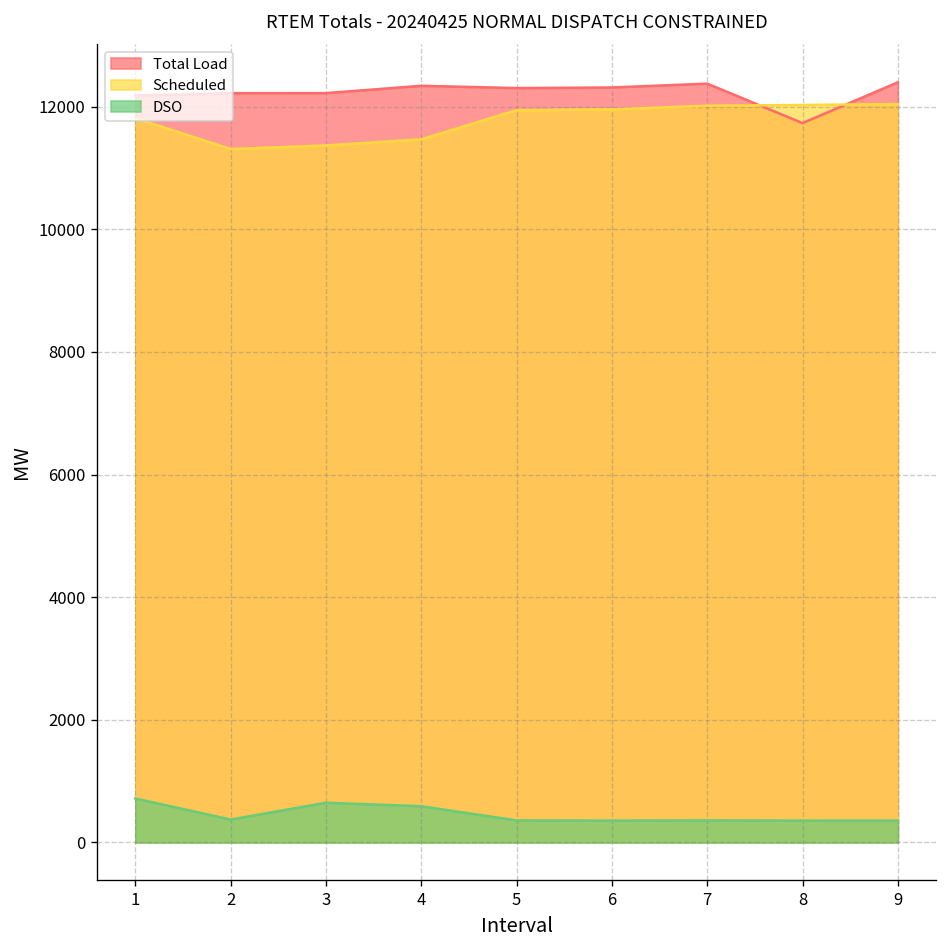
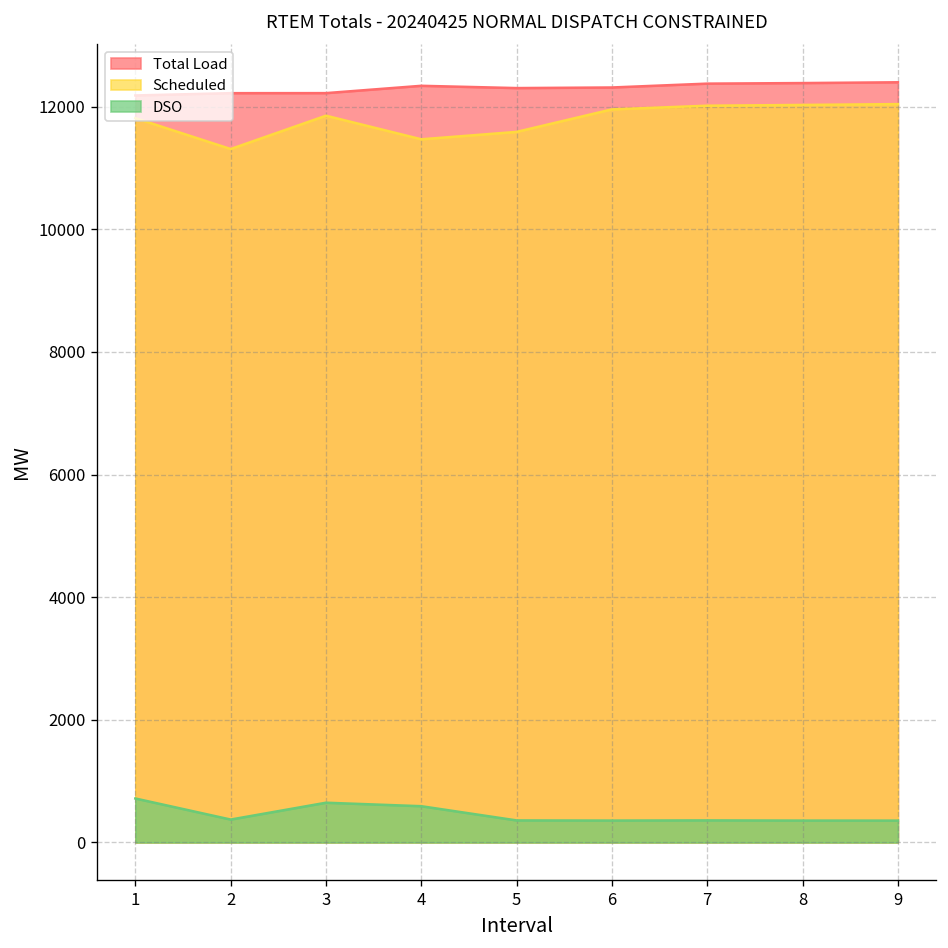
  {
    "Total Load": {
      "3": 12200,
      "4": 12300,
      "5": 12300,
      "6": 12300,
      "7": 12400,
-     "8": 11700,
+     "8": 12400,
      "9": 12400
    },
    "Scheduled": {
      "2": 11300,
-     "3": 11400,
+     "3": 11900,
      "4": 11500,
-     "5": 11900,
+     "5": 11600,
      "6": 12000,
      "7": 12000,
      "8": 12000,
      "9": 12000
    },
    "DSO": {
      "1": 700,
      "2": 400,
      "3": 600,
      "4": 600,
      "5": 400,
      "6": 400,
      "7": 400,
      "8": 400,
      "9": 400
    }
  }
